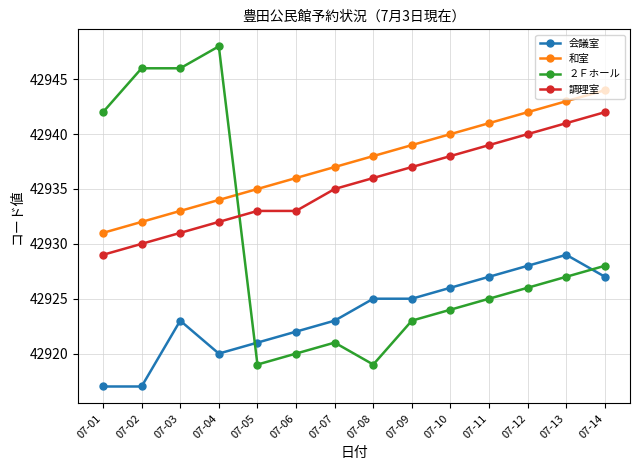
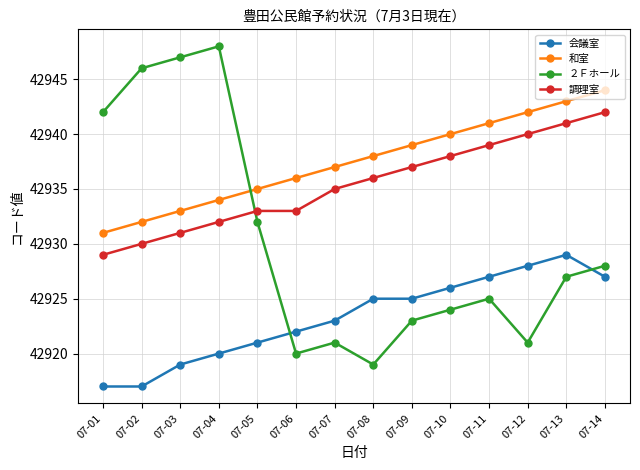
  {
    "会議室": {
      "07-01": 42917,
      "07-02": 42917,
-     "07-03": 42923,
+     "07-03": 42919,
      "07-04": 42920,
      "07-05": 42921,
      "07-06": 42922,
      "07-07": 42923,
      "07-08": 42925,
      "07-09": 42925,
      "07-10": 42926,
      "07-11": 42927,
      "07-12": 42928,
      "07-13": 42929,
      "07-14": 42927
    },
    "和室": {
      "07-01": 42931,
      "07-02": 42932,
      "07-03": 42933,
      "07-04": 42934,
      "07-05": 42935,
      "07-06": 42936,
      "07-07": 42937,
      "07-08": 42938,
      "07-09": 42939,
      "07-10": 42940,
      "07-11": 42941,
      "07-12": 42942,
      "07-13": 42943
    },
    "２Ｆホール": {
      "07-01": 42942,
      "07-02": 42946,
-     "07-03": 42946,
+     "07-03": 42947,
      "07-04": 42948,
-     "07-05": 42919,
+     "07-05": 42932,
      "07-06": 42920,
      "07-07": 42921,
      "07-08": 42919,
      "07-09": 42923,
      "07-10": 42924,
      "07-11": 42925,
-     "07-12": 42926,
+     "07-12": 42921,
      "07-13": 42927,
      "07-14": 42928
    },
    "調理室": {
      "07-01": 42929,
      "07-02": 42930,
      "07-03": 42931,
      "07-04": 42932,
      "07-05": 42933,
      "07-06": 42933,
      "07-07": 42935,
      "07-08": 42936,
      "07-09": 42937,
      "07-10": 42938,
      "07-11": 42939,
      "07-12": 42940,
      "07-13": 42941,
      "07-14": 42942
    }
  }
